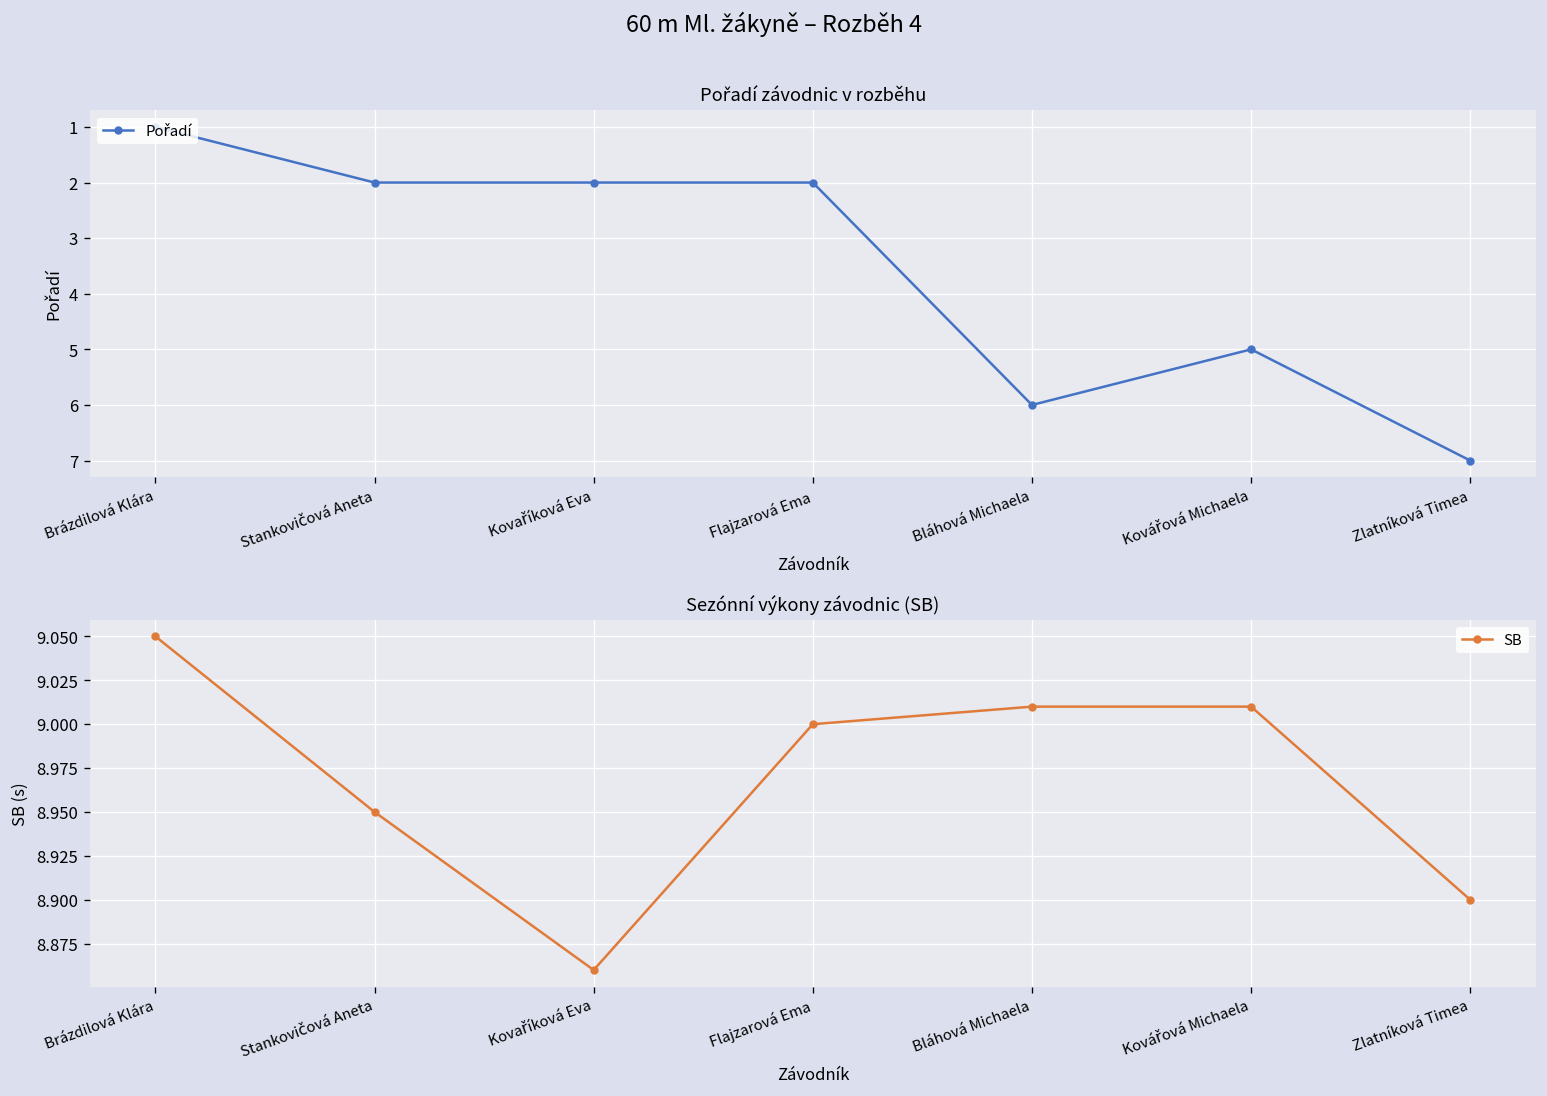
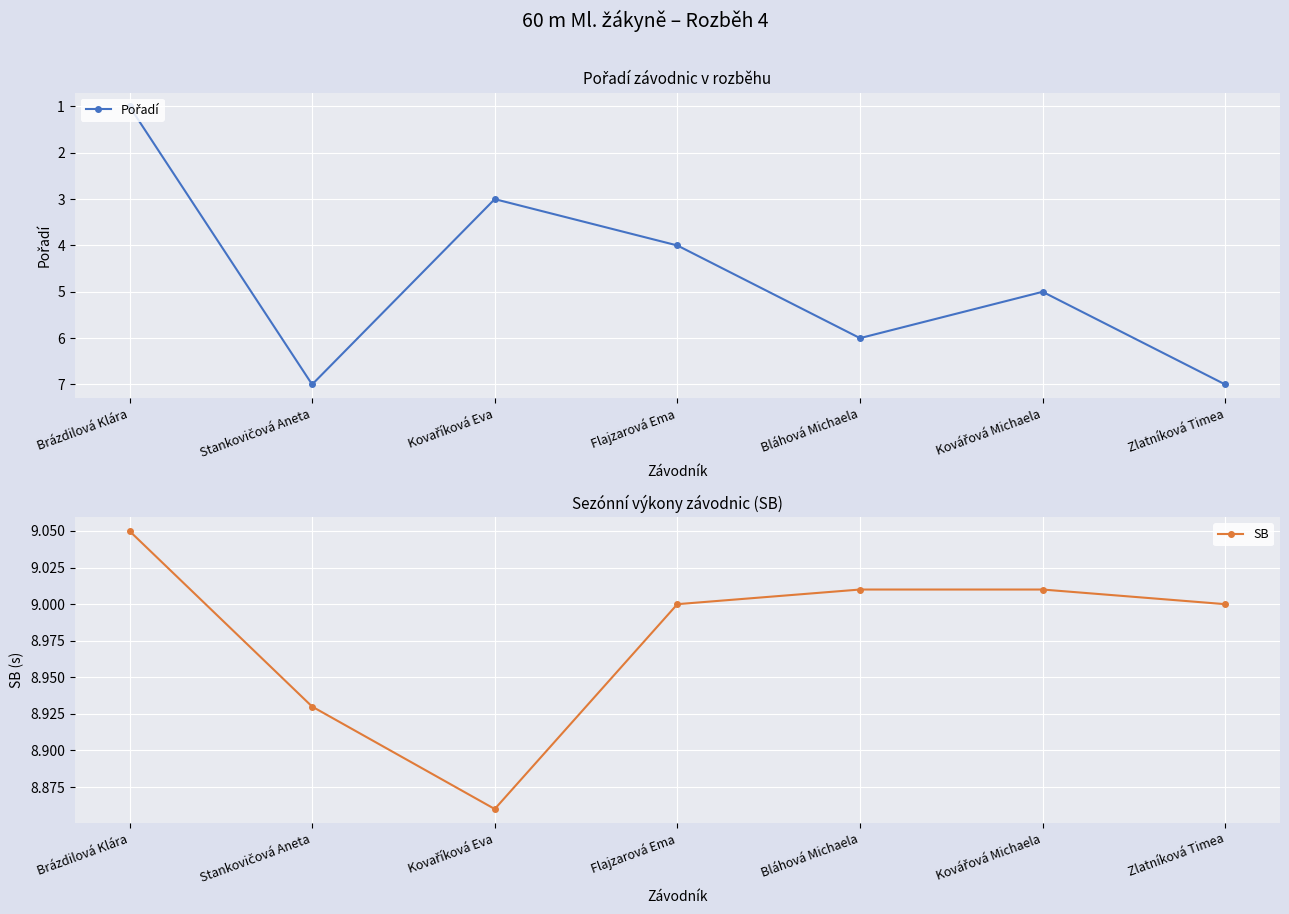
  {
    "Pořadí závodnic v rozběhu": {
-     "Stankovičová Aneta": 2,
-     "Kovaříková Eva": 2,
-     "Flajzarová Ema": 2,
+     "Stankovičová Aneta": 7,
+     "Kovaříková Eva": 3,
+     "Flajzarová Ema": 4,
      "Bláhová Michaela": 6,
      "Kovářová Michaela": 5,
      "Zlatníková Timea": 7
    },
    "Sezónní výkony závodnic (SB)": {
      "Brázdilová Klára": 9.05,
-     "Stankovičová Aneta": 8.95,
+     "Stankovičová Aneta": 8.93,
      "Kovaříková Eva": 8.86,
      "Flajzarová Ema": 9.00,
      "Bláhová Michaela": 9.01,
      "Kovářová Michaela": 9.01,
-     "Zlatníková Timea": 8.9
+     "Zlatníková Timea": 9.0
    }
  }
